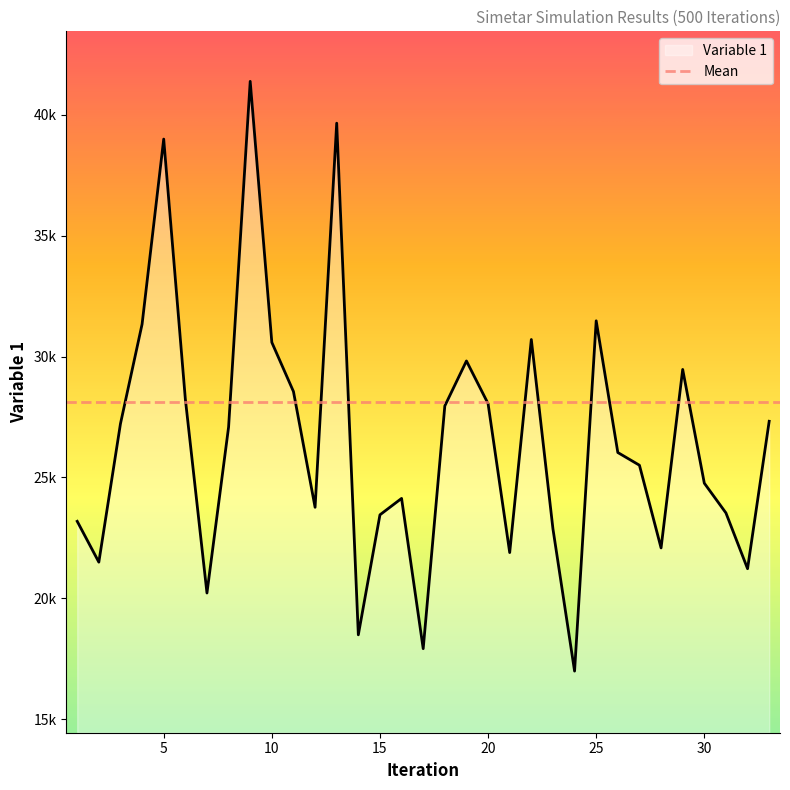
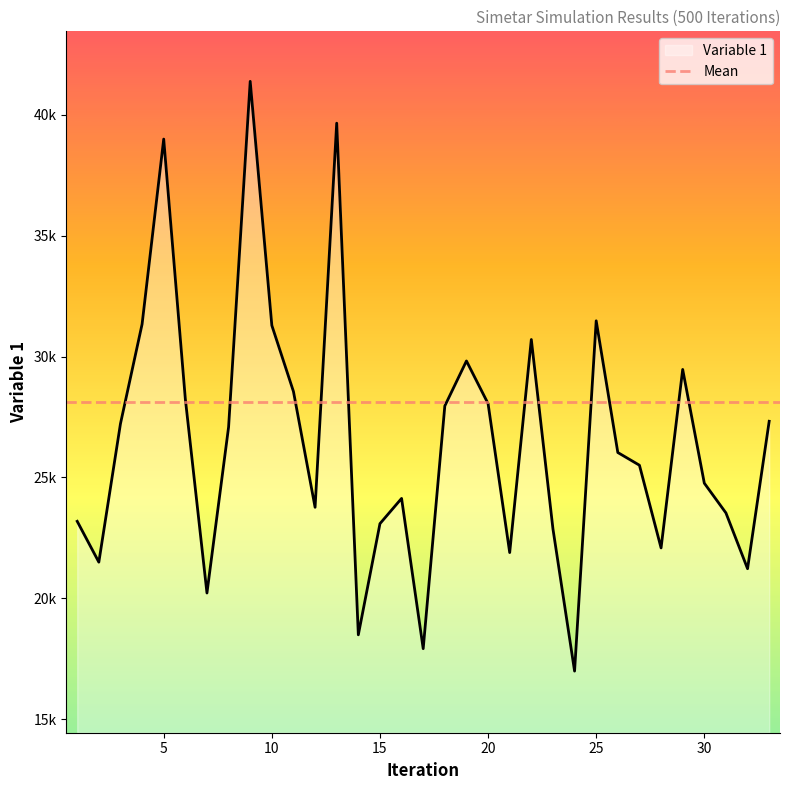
  {
    "5": 39000,
-   "10": 30600,
-   "15": 23500,
+   "10": 31300,
+   "15": 23100,
    "20": 28100,
    "25": 31500,
    "30": 24800
  }
